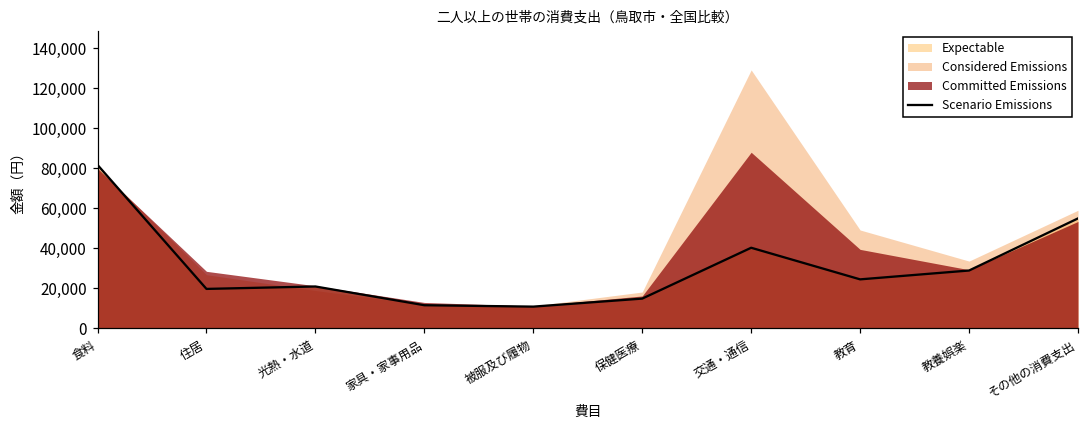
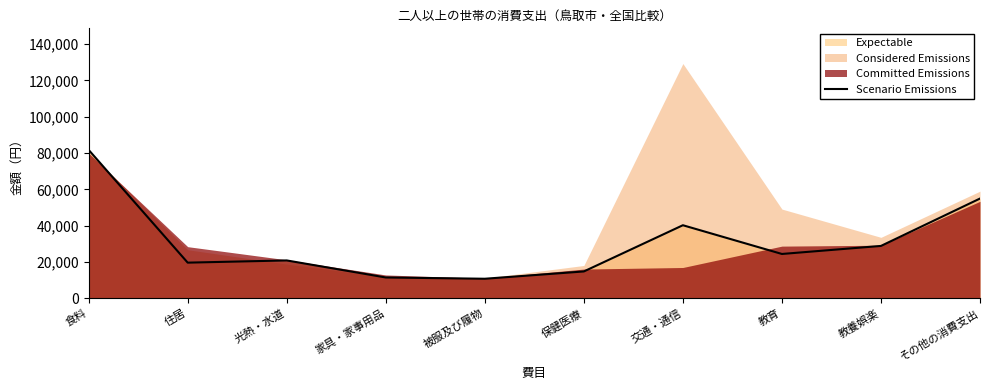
  {
    "Committed Emissions": {
      "住居": "28,000",
-     "交通・通信": "88,000",
-     "教育": "39,000",
+     "交通・通信": "17,000",
+     "教育": "29,000",
      "その他の消費支出": "53,000"
    }
  }
